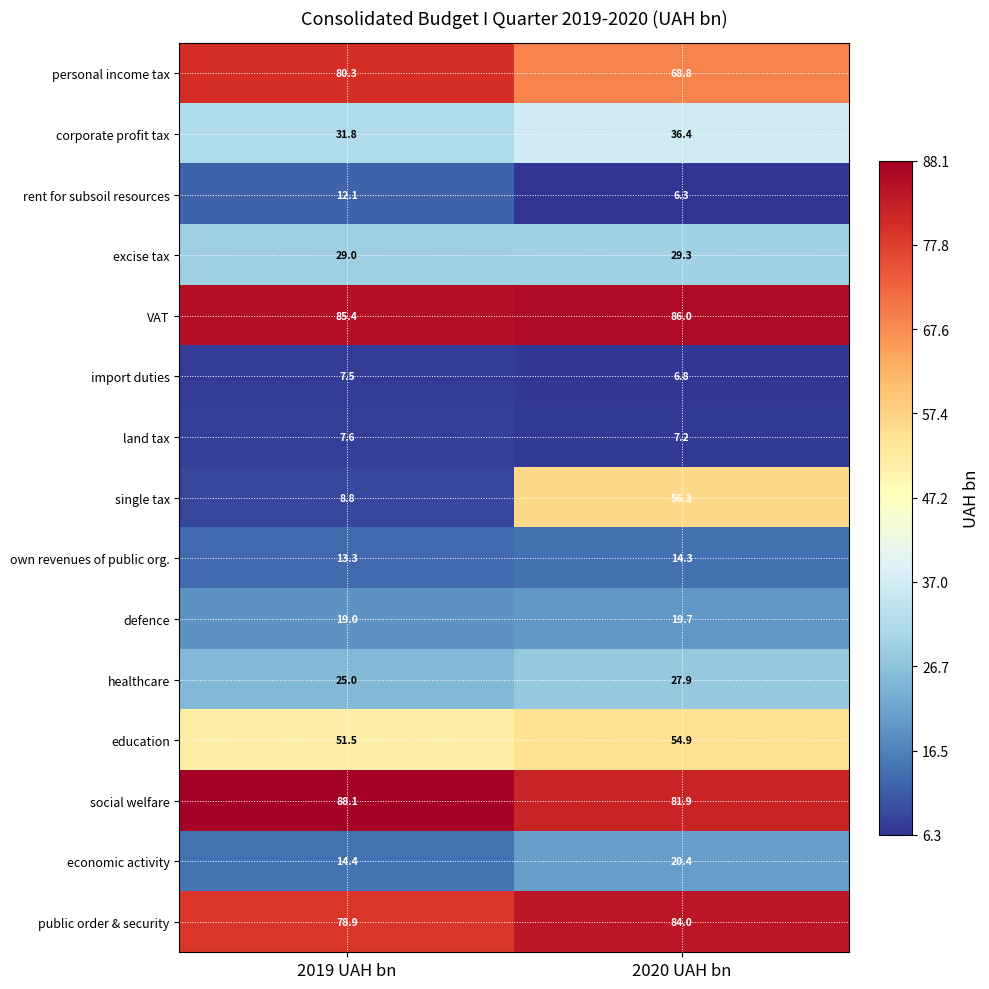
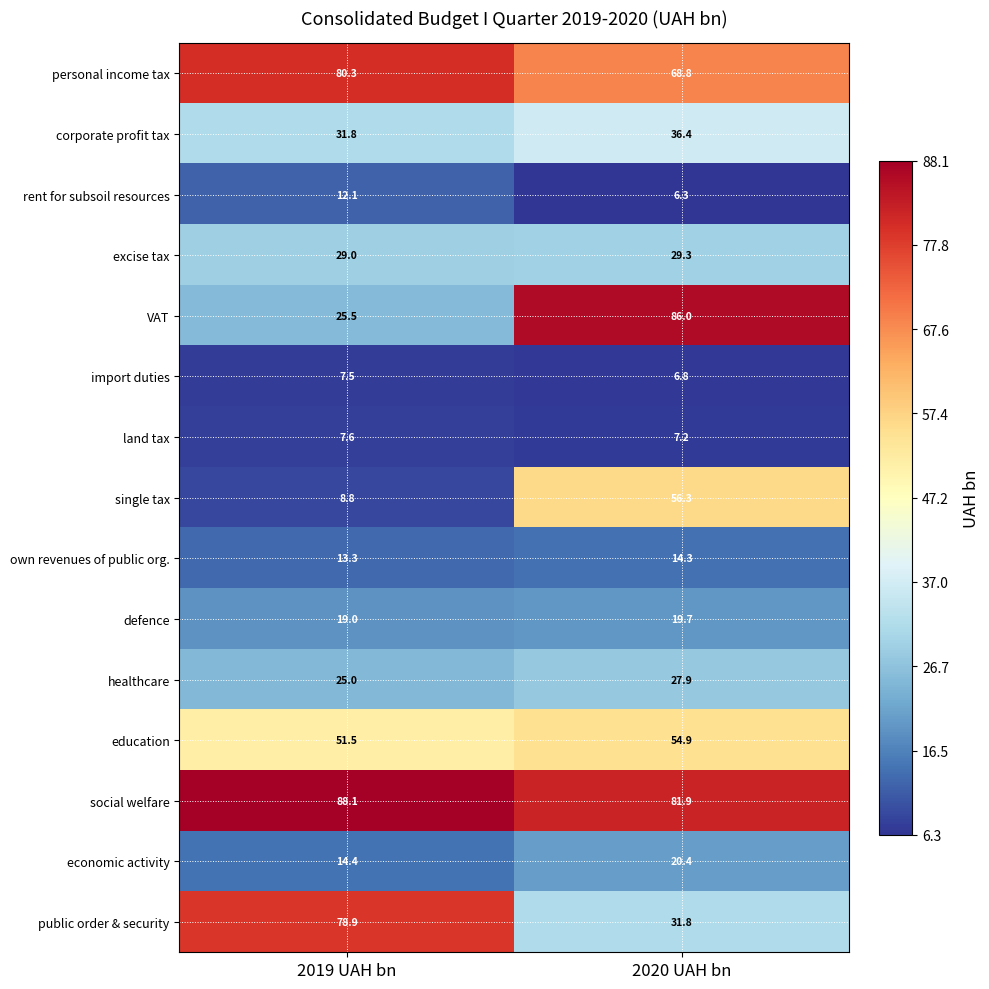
  {
    "personal income tax": {
      "2019 UAH bn": 80.3,
      "2020 UAH bn": 68.8
    },
    "corporate profit tax": {
      "2019 UAH bn": 31.8,
      "2020 UAH bn": 36.4
    },
    "rent for subsoil resources": {
      "2019 UAH bn": 12.1,
      "2020 UAH bn": 6.3
    },
    "excise tax": {
      "2019 UAH bn": 29.0,
      "2020 UAH bn": 29.3
    },
    "VAT": {
-     "2019 UAH bn": 85.4,
+     "2019 UAH bn": 25.5,
      "2020 UAH bn": 86.0
    },
    "import duties": {
      "2019 UAH bn": 7.5,
      "2020 UAH bn": 6.8
    },
    "land tax": {
      "2019 UAH bn": 7.6,
      "2020 UAH bn": 7.2
    },
    "single tax": {
      "2019 UAH bn": 8.8,
      "2020 UAH bn": 56.3
    },
    "own revenues of public org.": {
      "2019 UAH bn": 13.3,
      "2020 UAH bn": 14.3
    },
    "defence": {
      "2019 UAH bn": 19.0,
      "2020 UAH bn": 19.7
    },
    "healthcare": {
      "2019 UAH bn": 25.0,
      "2020 UAH bn": 27.9
    },
    "education": {
      "2019 UAH bn": 51.5,
      "2020 UAH bn": 54.9
    },
    "social welfare": {
      "2019 UAH bn": 88.1,
      "2020 UAH bn": 81.9
    },
    "economic activity": {
      "2019 UAH bn": 14.4,
      "2020 UAH bn": 20.4
    },
    "public order & security": {
      "2019 UAH bn": 78.9,
-     "2020 UAH bn": 84.0
+     "2020 UAH bn": 31.8
    }
  }
